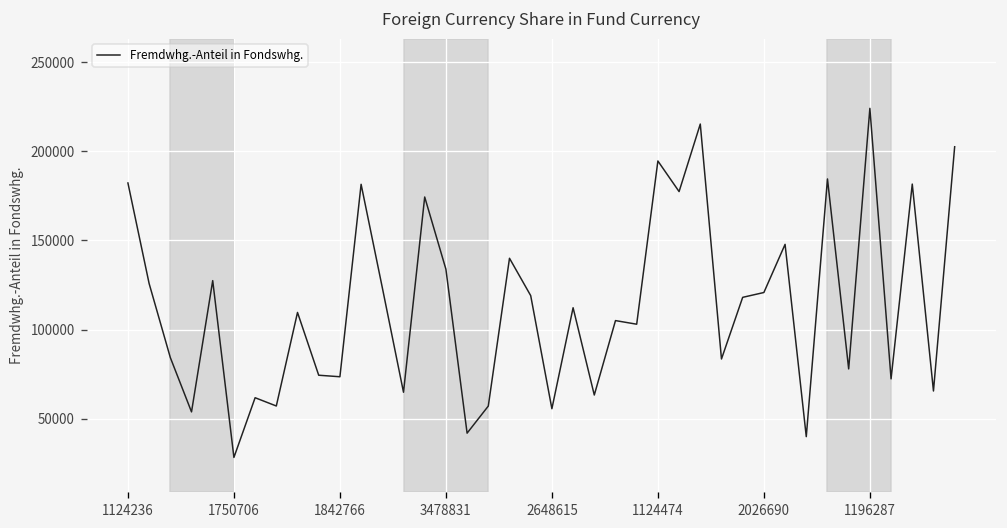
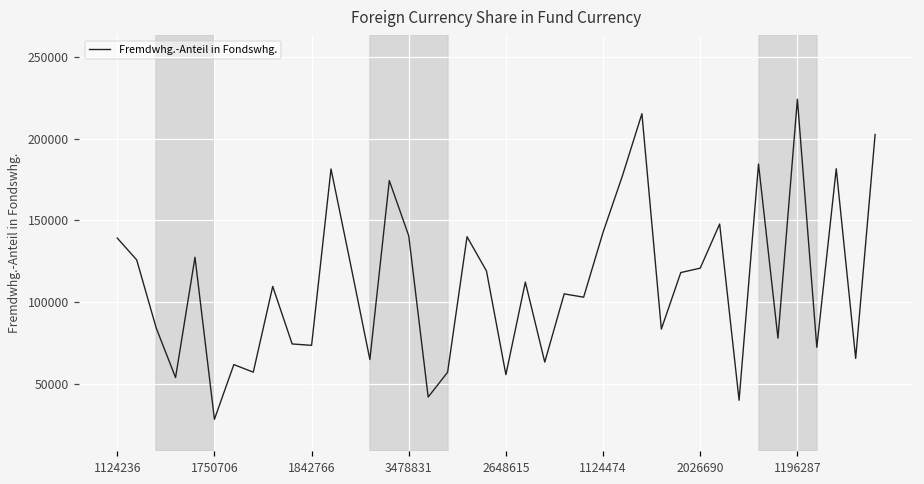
  {
-   "1124236": 182000,
+   "1124236": 139000,
    "1750706": 28000,
    "1842766": 74000,
-   "3478831": 134000,
+   "3478831": 141000,
    "2648615": 56000,
-   "1124474": 195000,
+   "1124474": 143000,
    "2026690": 121000,
    "1196287": 224000
  }
